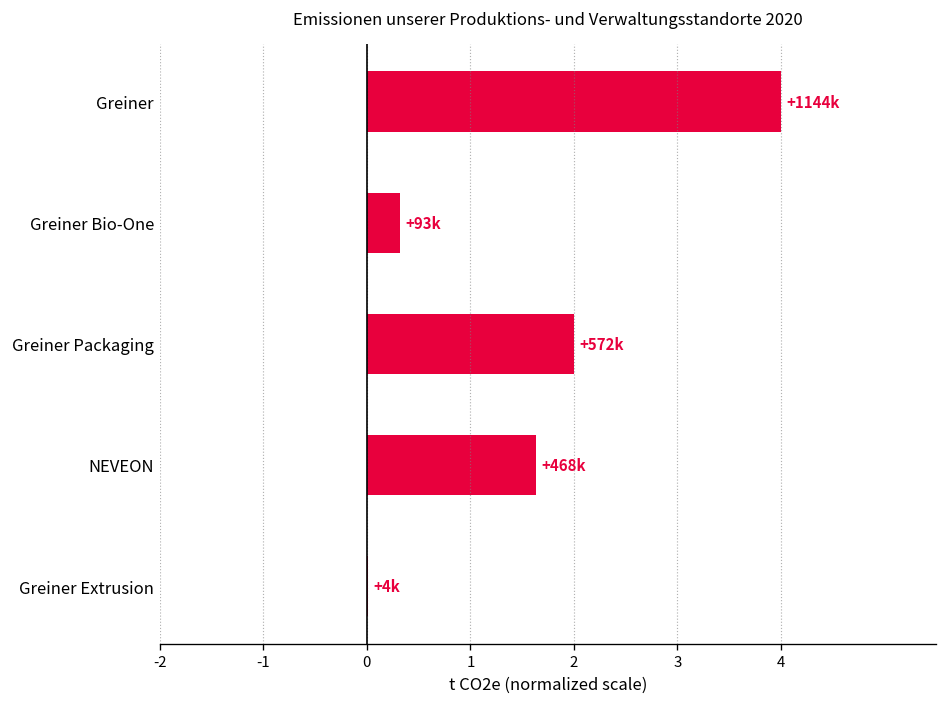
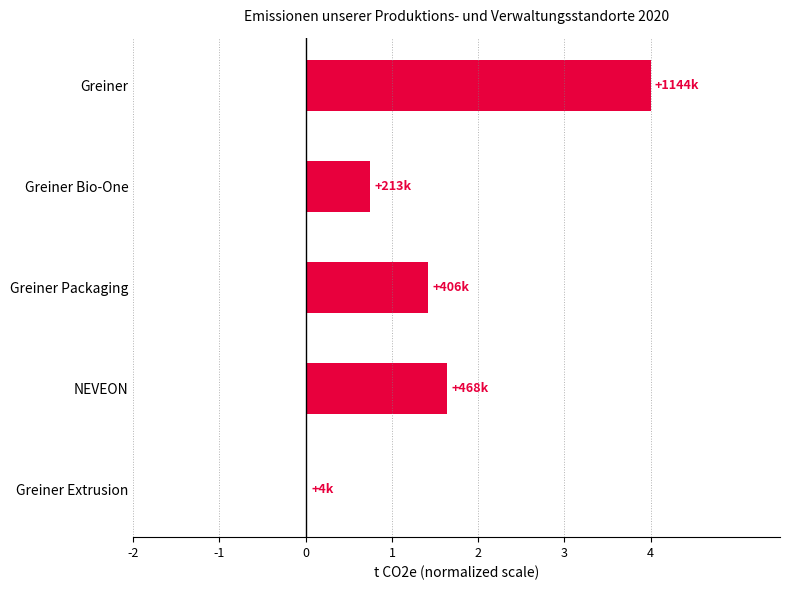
  {
-   "Greiner Bio-One": "+93k",
-   "Greiner Packaging": "+572k"
+   "Greiner Bio-One": "+213k",
+   "Greiner Packaging": "+406k"
  }
